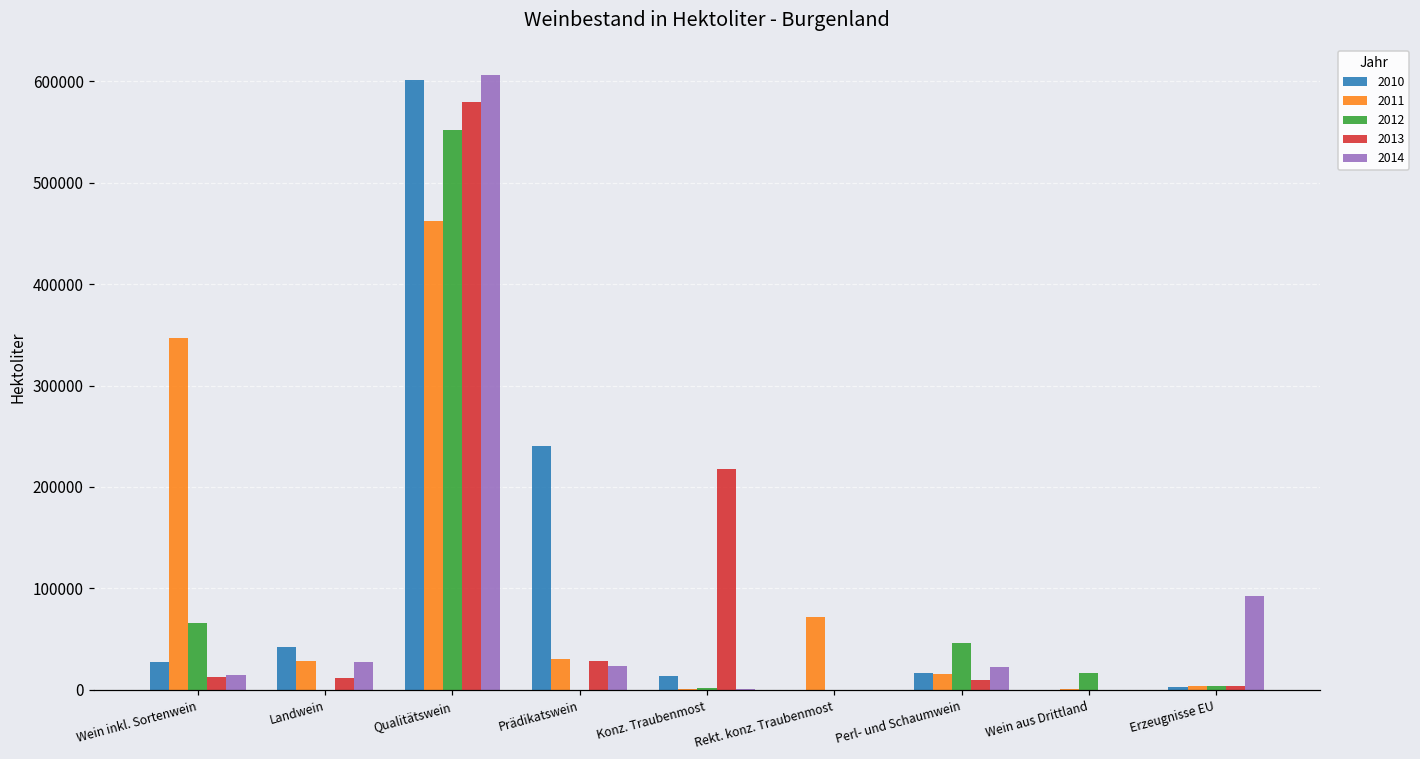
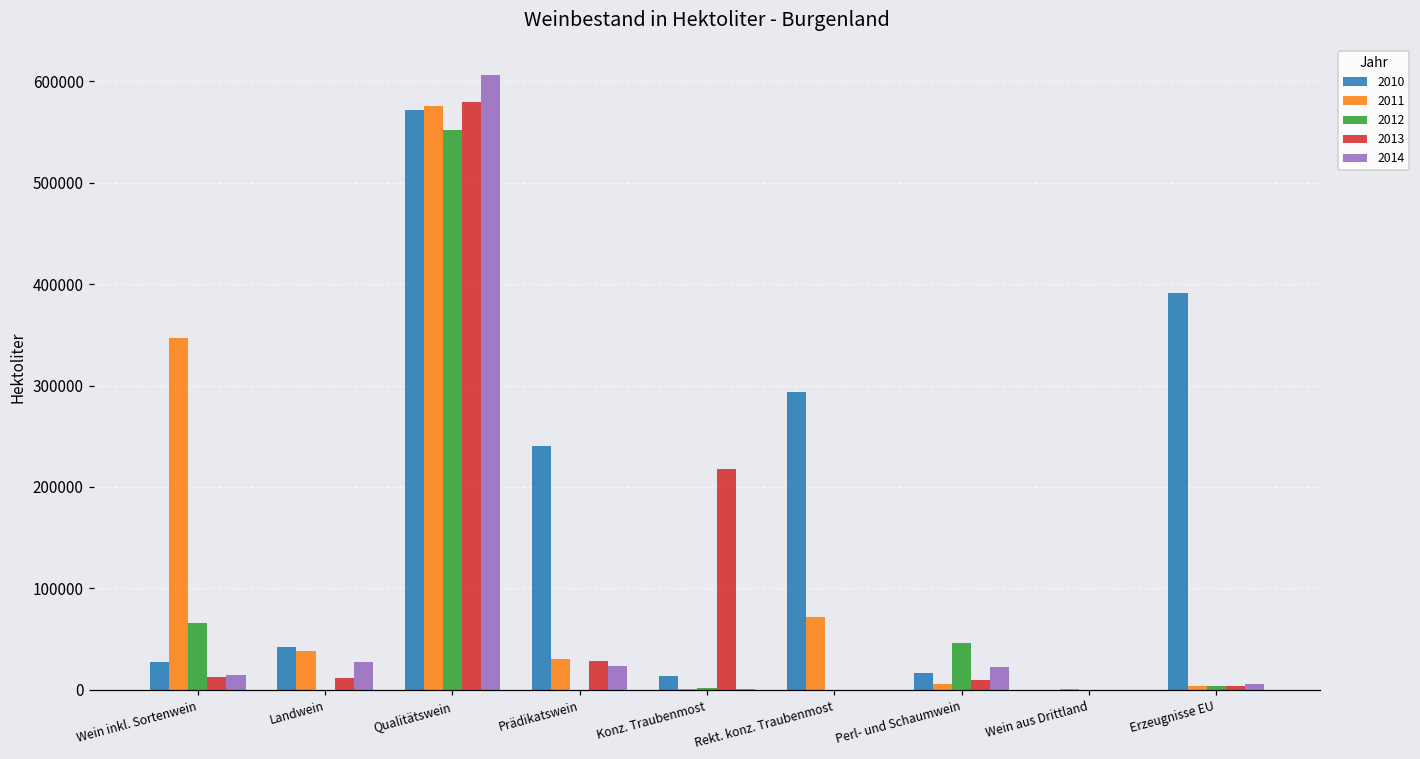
  {
    "2010": {
      "Wein inkl. Sortenwein": 30000,
      "Landwein": 40000,
-     "Qualitätswein": 600000,
+     "Qualitätswein": 570000,
      "Prädikatswein": 240000,
      "Konz. Traubenmost": 10000,
-     "Rekt. konz. Traubenmost": 0,
+     "Rekt. konz. Traubenmost": 290000,
      "Perl- und Schaumwein": 20000,
-     "Erzeugnisse EU": 0
+     "Erzeugnisse EU": 390000
    },
    "2011": {
      "Wein inkl. Sortenwein": 350000,
-     "Landwein": 30000,
-     "Qualitätswein": 460000,
+     "Landwein": 40000,
+     "Qualitätswein": 580000,
      "Prädikatswein": 30000,
      "Rekt. konz. Traubenmost": 70000,
-     "Perl- und Schaumwein": 20000,
+     "Perl- und Schaumwein": 10000,
      "Erzeugnisse EU": 0
    },
    "2012": {
      "Wein inkl. Sortenwein": 70000,
      "Landwein": 0,
      "Qualitätswein": 550000,
      "Prädikatswein": 0,
      "Rekt. konz. Traubenmost": 0,
      "Perl- und Schaumwein": 50000,
-     "Wein aus Drittland": 20000,
+     "Wein aus Drittland": 0,
      "Erzeugnisse EU": 0
    },
    "2013": {
      "Wein inkl. Sortenwein": 10000,
      "Landwein": 10000,
      "Qualitätswein": 580000,
      "Prädikatswein": 30000,
      "Konz. Traubenmost": 220000,
      "Perl- und Schaumwein": 10000,
      "Erzeugnisse EU": 0
    },
    "2014": {
      "Wein inkl. Sortenwein": 10000,
      "Landwein": 30000,
      "Qualitätswein": 610000,
      "Prädikatswein": 20000,
      "Perl- und Schaumwein": 20000,
-     "Erzeugnisse EU": 90000
+     "Erzeugnisse EU": 10000
    }
  }
